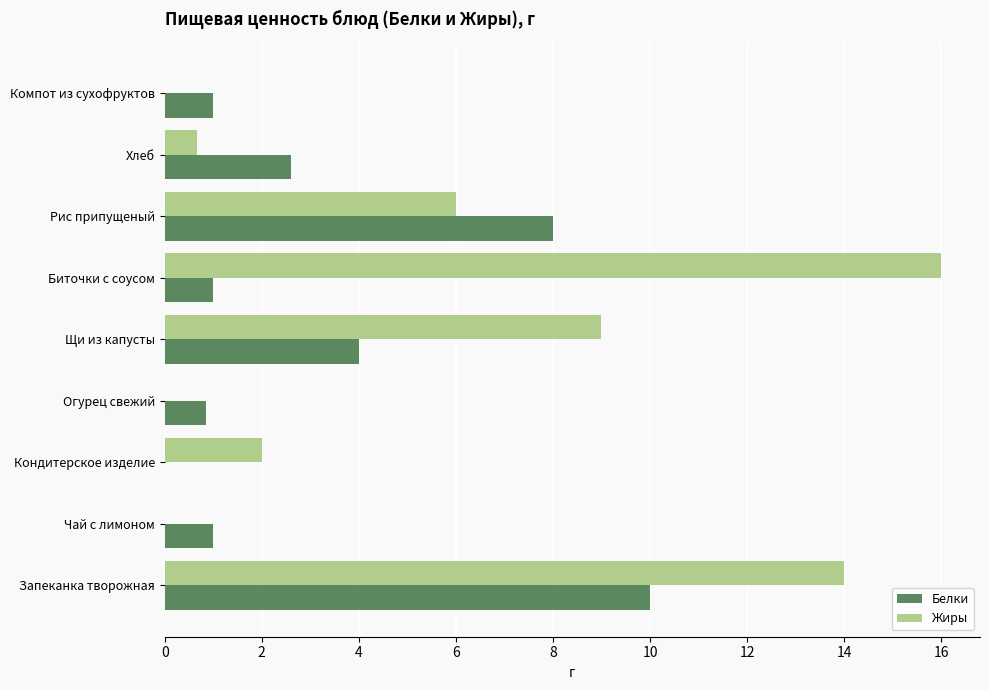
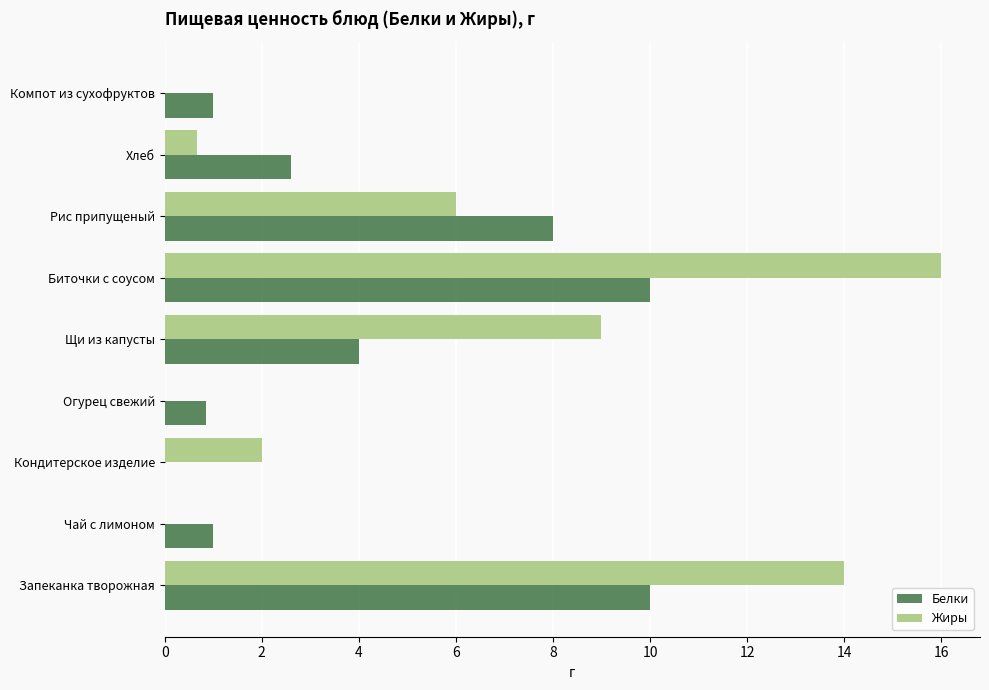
  {
    "Белки": {
      "Компот из сухофруктов": 1,
      "Хлеб": 2.6,
      "Рис припущеный": 8,
-     "Биточки с соусом": 1,
+     "Биточки с соусом": 10,
      "Щи из капусты": 4,
      "Огурец свежий": 0.9,
      "Кондитерское изделие": 0,
      "Чай с лимоном": 1,
      "Запеканка творожная": 10
    },
    "Жиры": {
      "Компот из сухофруктов": 0,
      "Хлеб": 0.7,
      "Рис припущеный": 6,
      "Биточки с соусом": 16,
      "Щи из капусты": 9,
      "Огурец свежий": 0,
      "Кондитерское изделие": 2,
      "Чай с лимоном": 0,
      "Запеканка творожная": 14
    }
  }
